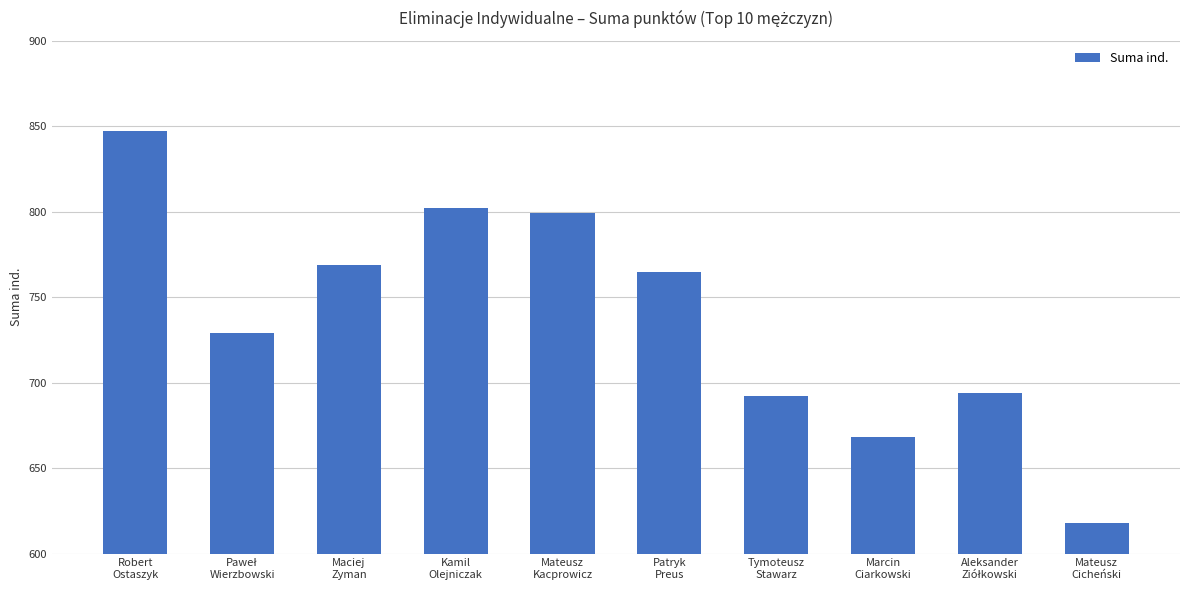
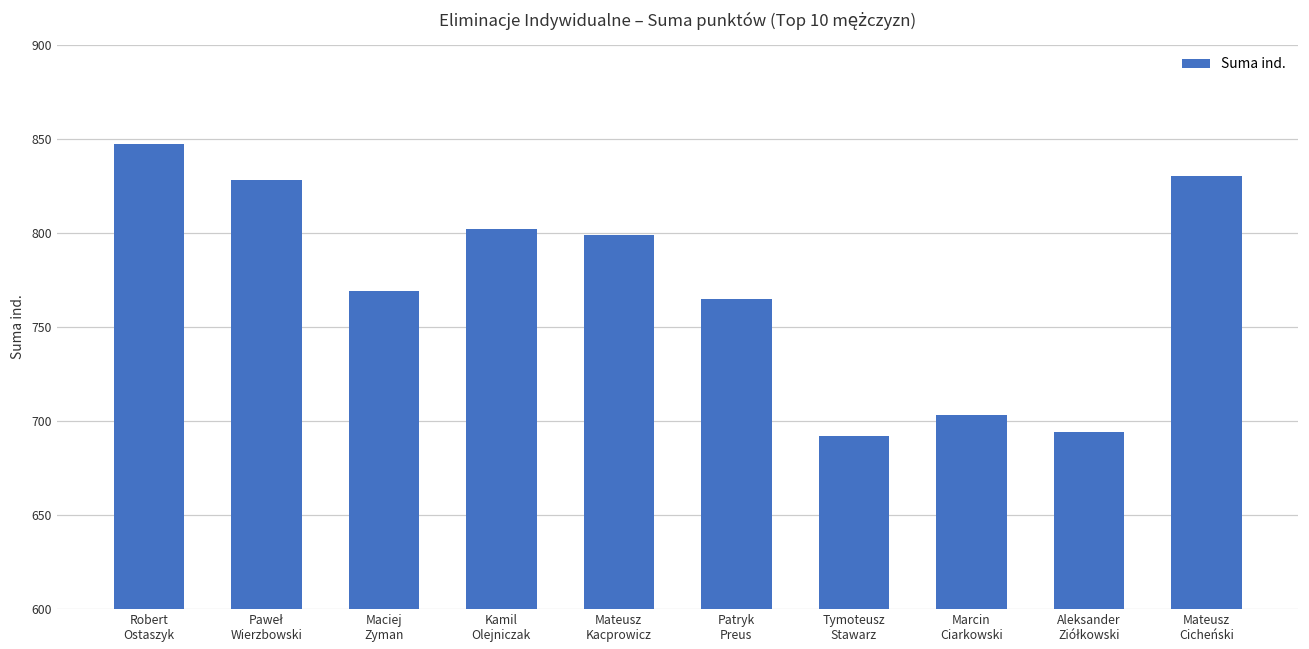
  {
    "Robert Ostaszyk": 847,
-   "Paweł Wierzbowski": 729,
+   "Paweł Wierzbowski": 828,
    "Maciej Zyman": 769,
    "Kamil Olejniczak": 802,
    "Mateusz Kacprowicz": 799,
    "Patryk Preus": 765,
    "Tymoteusz Stawarz": 692,
-   "Marcin Ciarkowski": 668,
+   "Marcin Ciarkowski": 703,
    "Aleksander Ziółkowski": 694,
-   "Mateusz Cicheński": 618
+   "Mateusz Cicheński": 830
  }
